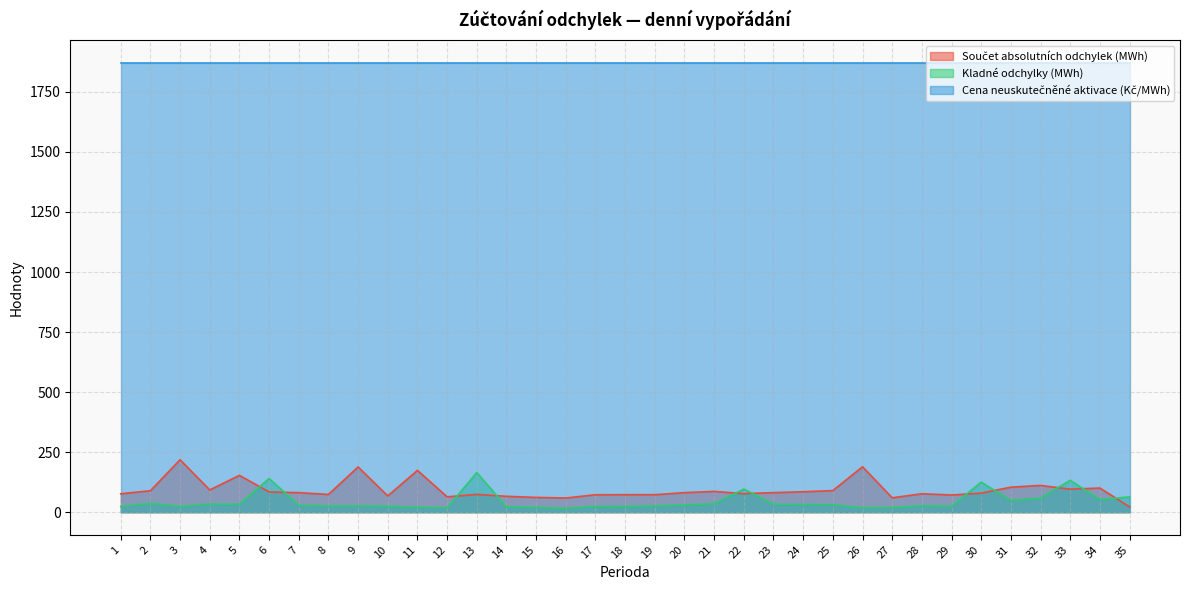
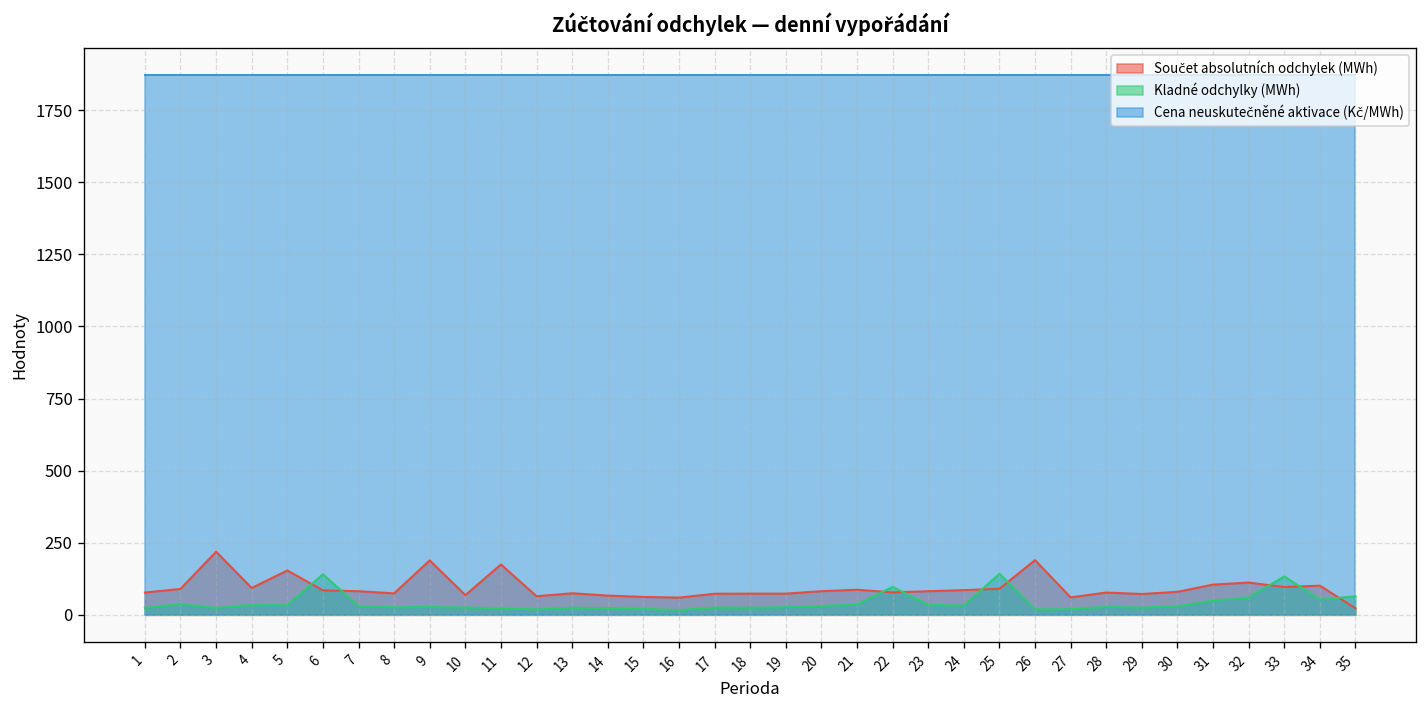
  {
    "Součet absolutních odchylek (MWh)": {
      "1": 80,
      "2": 90,
      "3": 220,
      "4": 90,
      "5": 150,
      "6": 80,
      "7": 80,
      "8": 70,
      "9": 190,
      "10": 70,
      "11": 170,
      "12": 60,
      "13": 70,
      "14": 70,
      "15": 60,
      "16": 60,
      "17": 70,
      "18": 70,
      "19": 70,
      "20": 80,
      "21": 90,
      "22": 80,
      "23": 80,
      "24": 90,
      "25": 90,
      "26": 190,
      "27": 60,
      "28": 80,
      "29": 70,
      "30": 80,
      "31": 100,
      "32": 110,
      "33": 100,
      "34": 100,
      "35": 20
    },
    "Kladné odchylky (MWh)": {
      "1": 20,
      "2": 40,
      "3": 20,
      "4": 30,
      "5": 30,
      "6": 140,
      "7": 30,
      "8": 30,
      "9": 30,
      "10": 30,
      "11": 20,
      "12": 20,
-     "13": 170,
+     "13": 20,
      "14": 20,
      "15": 20,
      "16": 20,
      "17": 30,
      "18": 20,
      "19": 30,
      "20": 30,
      "21": 40,
      "22": 100,
      "23": 30,
      "24": 30,
-     "25": 30,
+     "25": 140,
      "26": 20,
      "27": 20,
      "28": 30,
      "29": 30,
-     "30": 130,
+     "30": 30,
      "31": 50,
      "32": 60,
      "33": 130,
      "34": 50,
      "35": 60
    },
    "Cena neuskutečněné aktivace (Kč/MWh)": {
      "1": 1870,
      "2": 1870,
      "3": 1870,
      "4": 1870,
      "5": 1870,
      "6": 1870,
      "7": 1870,
      "8": 1870,
      "9": 1870,
      "10": 1870,
      "11": 1870,
      "12": 1870,
      "13": 1870,
      "14": 1870,
      "15": 1870,
      "16": 1870,
      "17": 1870,
      "18": 1870,
      "19": 1870,
      "20": 1870,
      "21": 1870,
      "22": 1870,
      "23": 1870,
      "24": 1870,
      "25": 1870,
      "26": 1870,
      "27": 1870,
      "28": 1870
    }
  }
